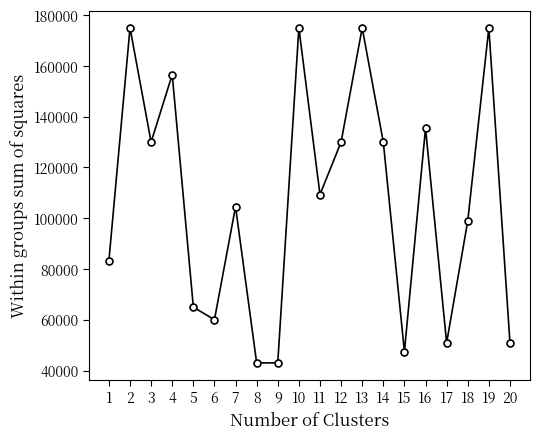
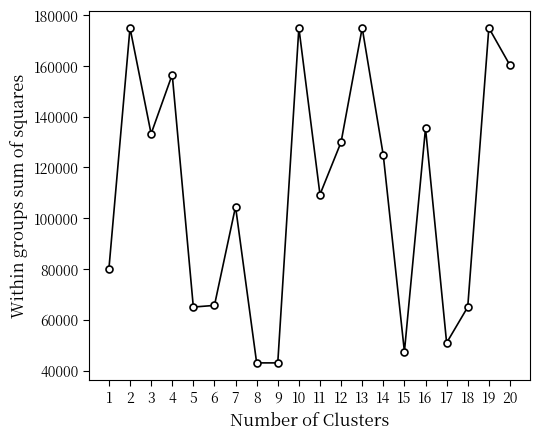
  {
-   "1": 83000,
+   "1": 80000,
    "2": 175000,
-   "3": 130000,
+   "3": 133000,
    "4": 157000,
    "5": 65000,
-   "6": 60000,
+   "6": 66000,
    "7": 105000,
    "8": 43000,
    "9": 43000,
    "10": 175000,
    "11": 109000,
    "12": 130000,
    "13": 175000,
-   "14": 130000,
+   "14": 125000,
    "15": 47000,
    "16": 135000,
    "17": 51000,
-   "18": 99000,
+   "18": 65000,
    "19": 175000,
-   "20": 51000
+   "20": 160000
  }
